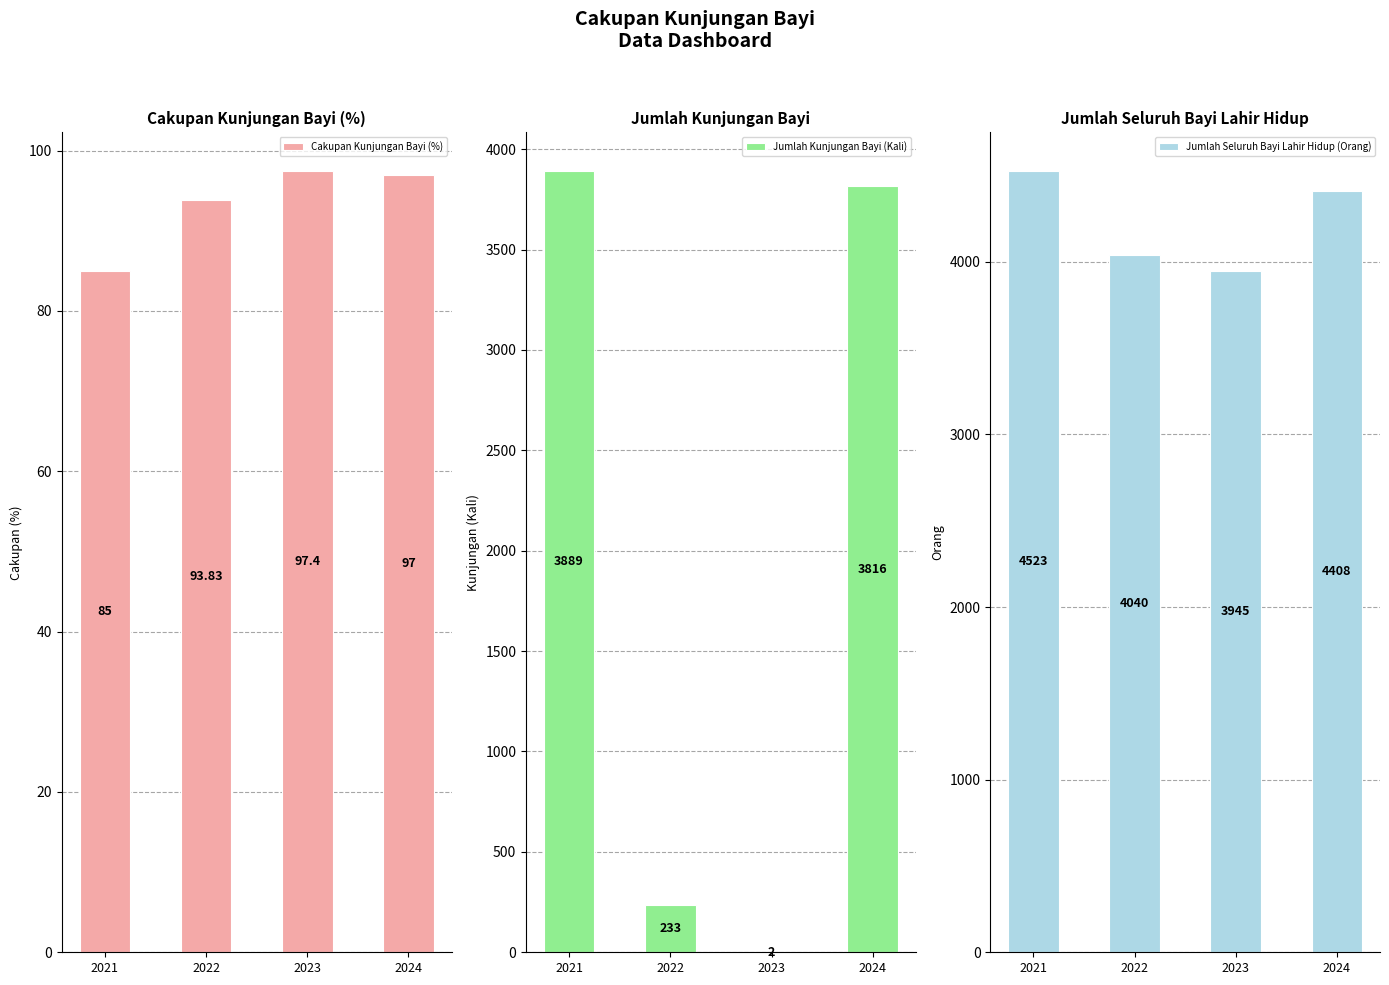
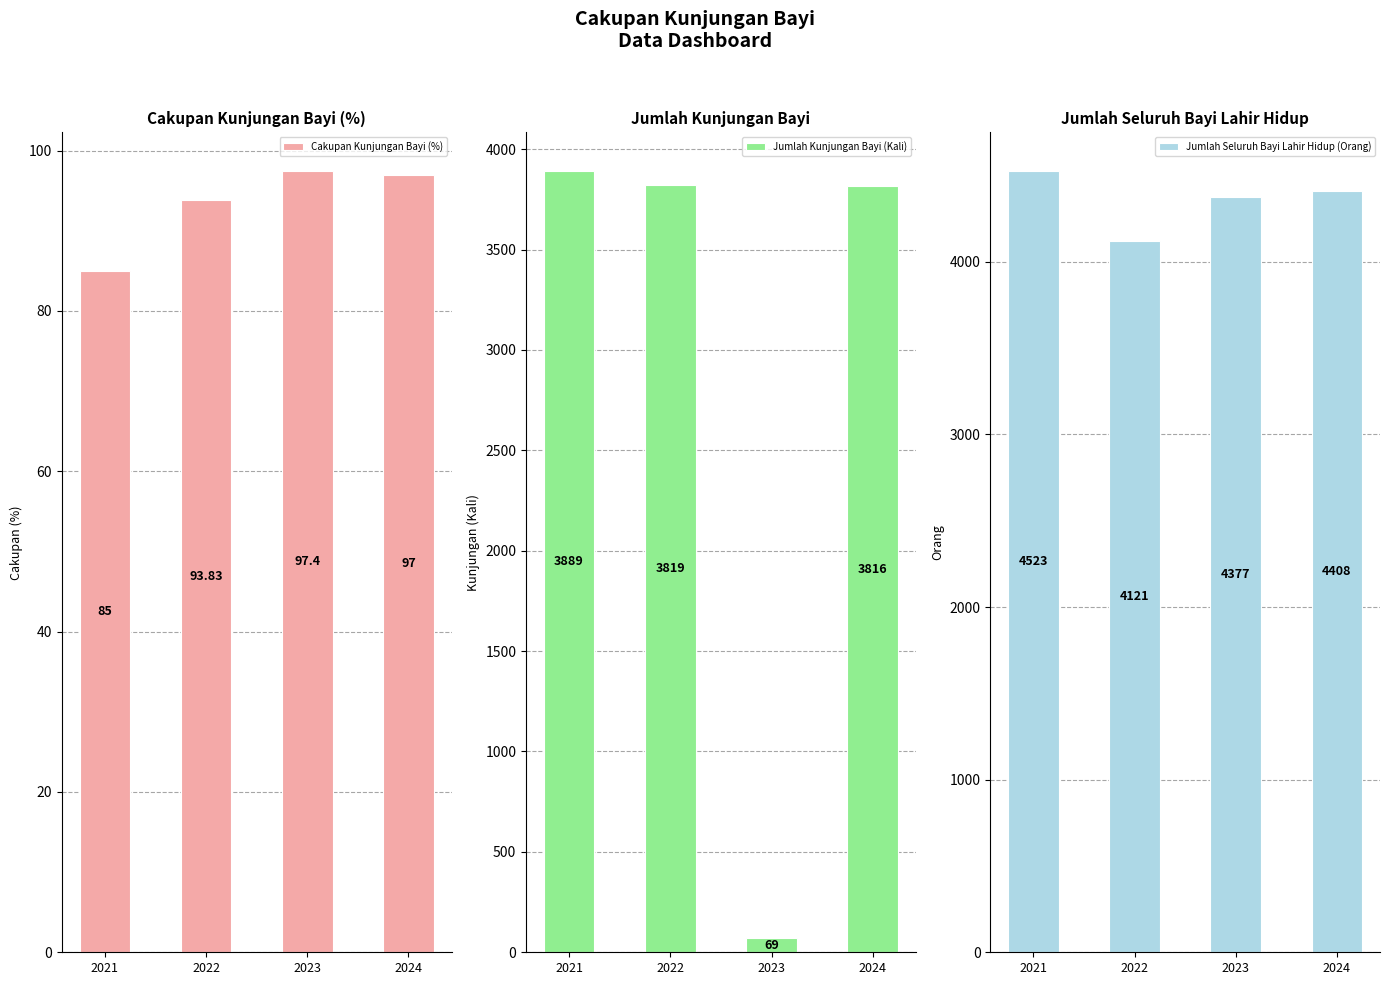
  {
    "Cakupan Kunjungan Bayi (%)": {
      "2021": 85,
      "2022": 93.83,
      "2023": 97.4,
      "2024": 97
    },
    "Jumlah Kunjungan Bayi": {
      "2021": 3889,
-     "2022": 233,
-     "2023": 2,
+     "2022": 3819,
+     "2023": 69,
      "2024": 3816
    },
    "Jumlah Seluruh Bayi Lahir Hidup": {
      "2021": 4523,
-     "2022": 4040,
-     "2023": 3945,
+     "2022": 4121,
+     "2023": 4377,
      "2024": 4408
    }
  }
